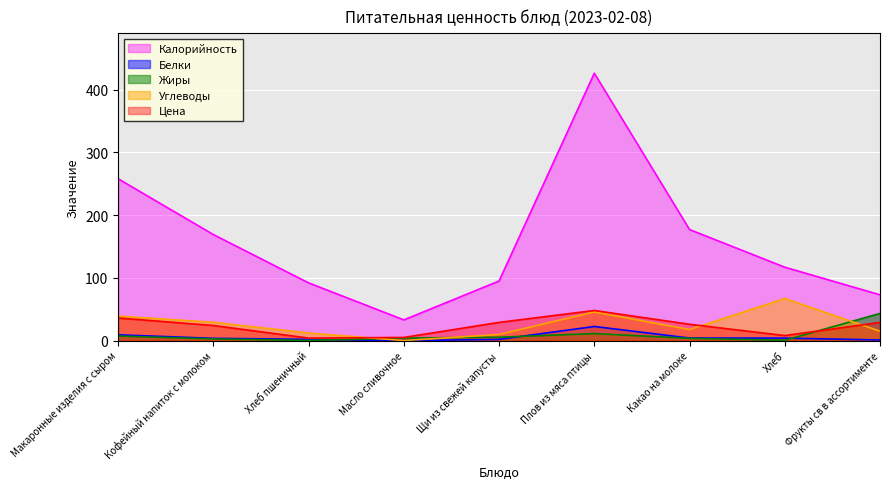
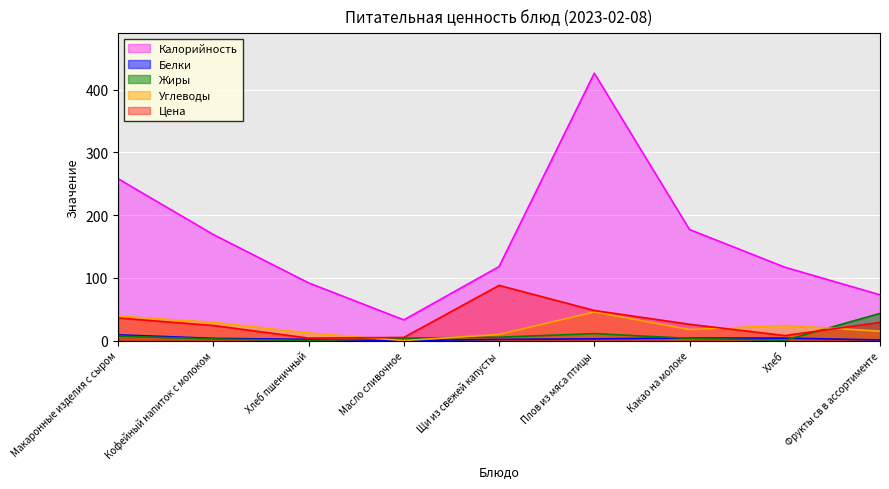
  {
    "Калорийность": {
      "Макаронные изделия с сыром": 260,
      "Кофейный напиток с молоком": 170,
      "Хлеб пшеничный": 90,
      "Масло сливочное": 30,
-     "Щи из свежей капусты": 100,
+     "Щи из свежей капусты": 120,
      "Плов из мяса птицы": 430,
      "Какао на молоке": 180,
      "Хлеб": 120,
      "Фрукты св в ассортименте": 70
    },
    "Белки": {
-     "Плов из мяса птицы": 20,
+     "Плов из мяса птицы": 0,
      "Фрукты св в ассортименте": 0
    },
    "Жиры": {
      "Плов из мяса птицы": 10,
      "Фрукты св в ассортименте": 40
    },
    "Углеводы": {
      "Кофейный напиток с молоком": 30,
      "Хлеб пшеничный": 10,
      "Щи из свежей капусты": 10,
      "Какао на молоке": 20,
-     "Хлеб": 70,
+     "Хлеб": 20,
      "Фрукты св в ассортименте": 20
    },
    "Цена": {
      "Кофейный напиток с молоком": 20,
-     "Щи из свежей капусты": 30,
+     "Щи из свежей капусты": 90,
      "Какао на молоке": 30,
      "Фрукты св в ассортименте": 30
    }
  }
